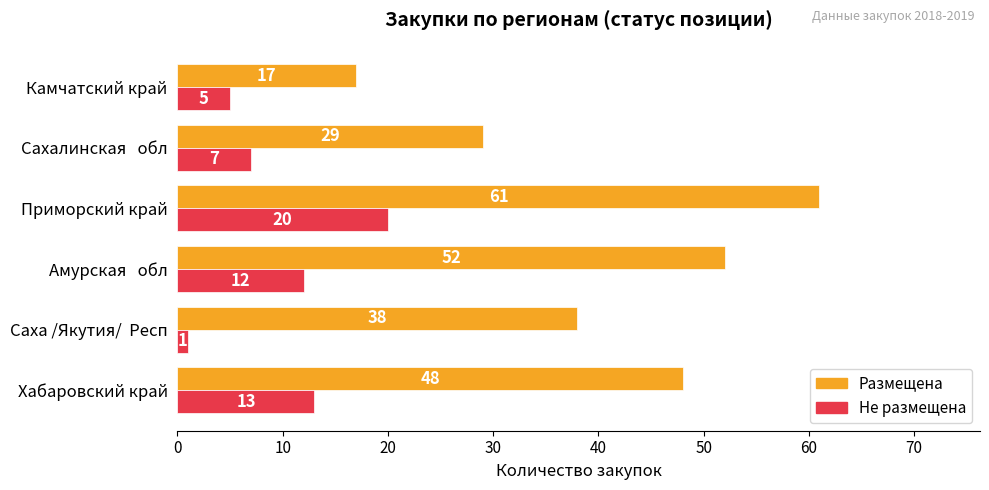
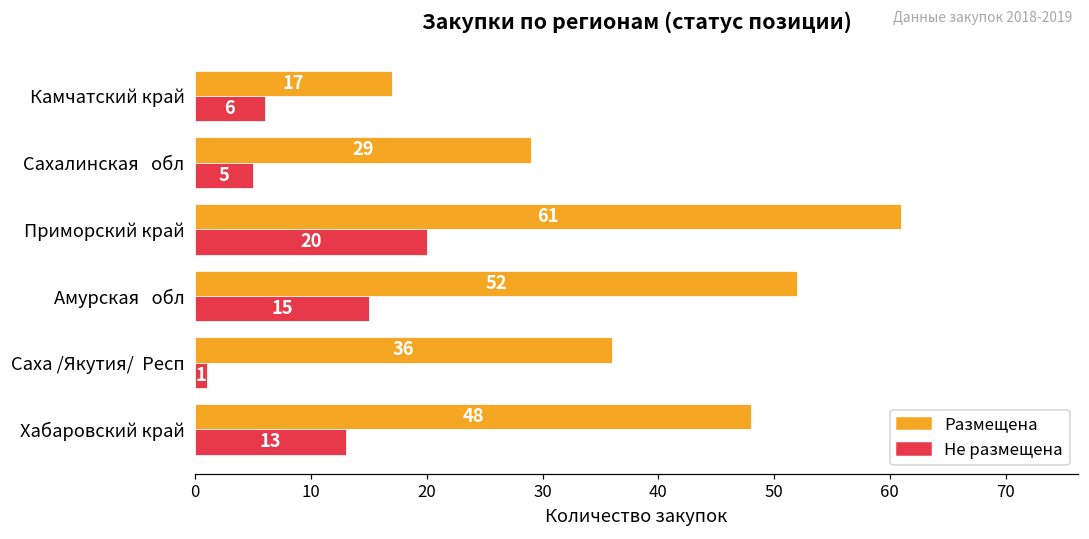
  {
    "Размещена": {
      "Камчатский край": 17,
      "Сахалинская обл": 29,
      "Приморский край": 61,
      "Амурская обл": 52,
-     "Саха /Якутия/ Респ": 38,
+     "Саха /Якутия/ Респ": 36,
      "Хабаровский край": 48
    },
    "Не размещена": {
-     "Камчатский край": 5,
-     "Сахалинская обл": 7,
+     "Камчатский край": 6,
+     "Сахалинская обл": 5,
      "Приморский край": 20,
-     "Амурская обл": 12,
+     "Амурская обл": 15,
      "Саха /Якутия/ Респ": 1,
      "Хабаровский край": 13
    }
  }
